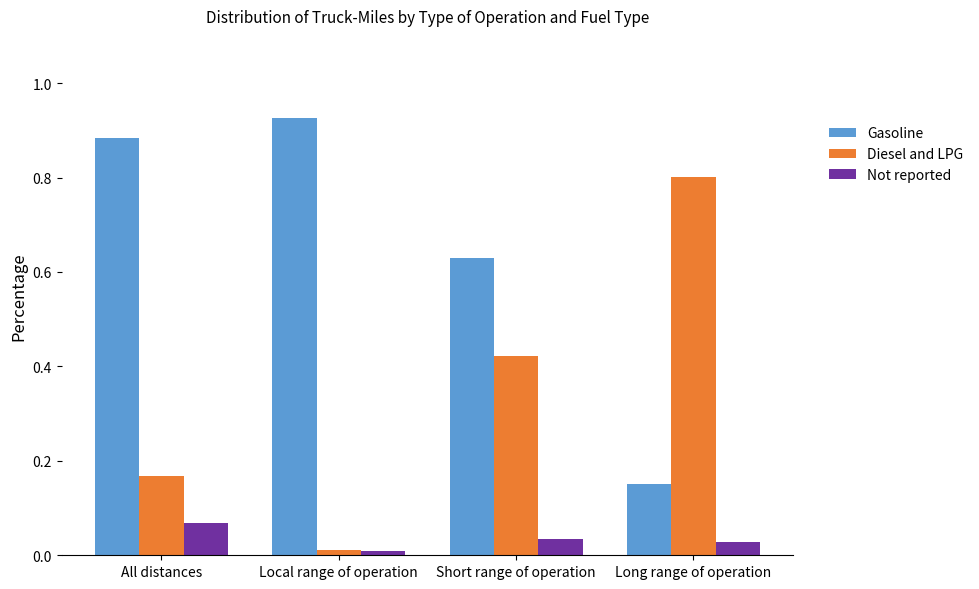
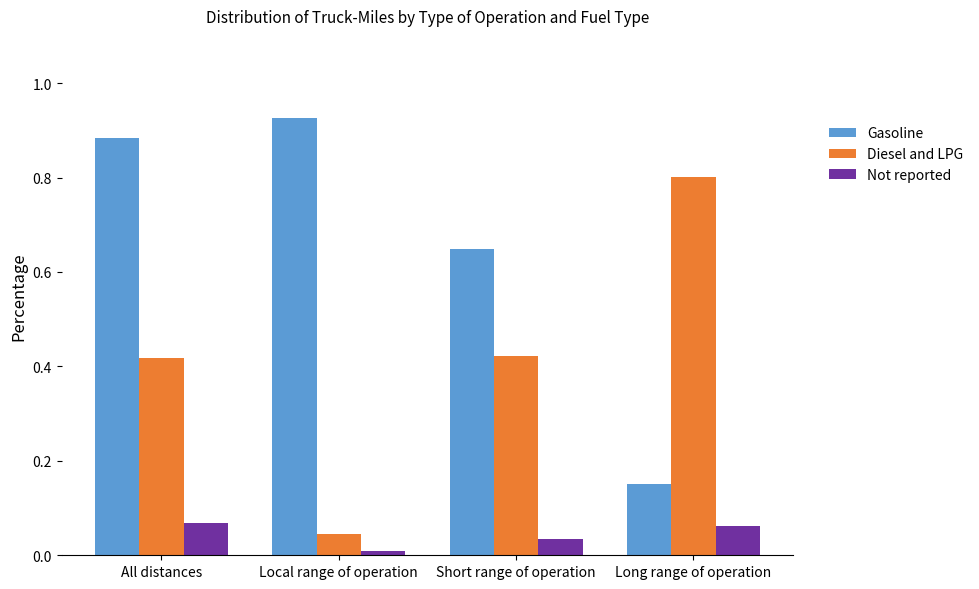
  {
    "Gasoline": {
      "All distances": 0.88,
      "Local range of operation": 0.93,
-     "Short range of operation": 0.63,
+     "Short range of operation": 0.65,
      "Long range of operation": 0.15
    },
    "Diesel and LPG": {
-     "All distances": 0.17,
-     "Local range of operation": 0.01,
+     "All distances": 0.42,
+     "Local range of operation": 0.05,
      "Short range of operation": 0.42,
      "Long range of operation": 0.80
    },
    "Not reported": {
      "All distances": 0.07,
      "Local range of operation": 0.01,
      "Short range of operation": 0.03,
-     "Long range of operation": 0.03
+     "Long range of operation": 0.06
    }
  }
